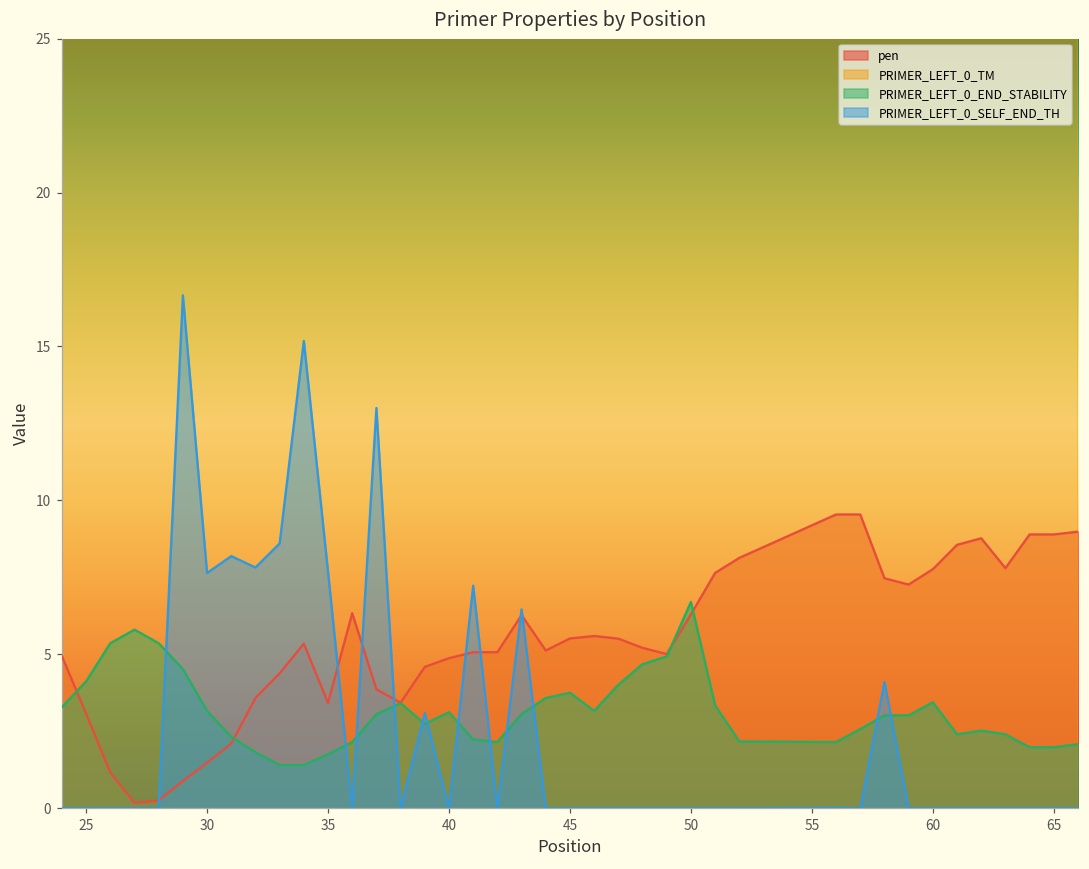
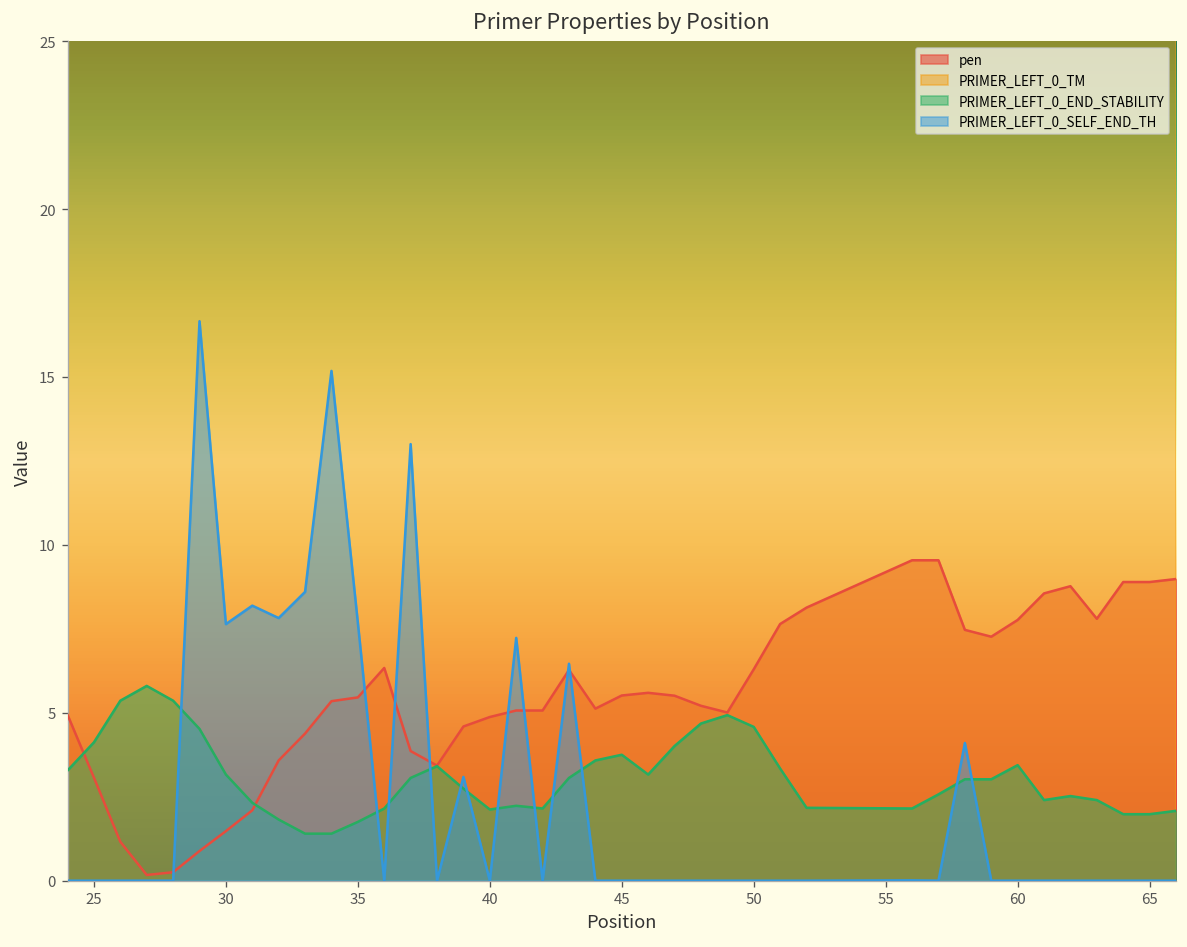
  {
    "pen": {
      "25": 3.1,
      "30": 1.5,
-     "35": 3.4,
+     "35": 5.5,
      "40": 4.9,
      "45": 5.5,
      "50": 6.3,
      "60": 7.8,
      "65": 8.9
    },
    "PRIMER_LEFT_0_END_STABILITY": {
      "25": 4.1,
      "30": 3.2,
      "35": 1.8,
-     "40": 3.1,
+     "40": 2.1,
      "45": 3.8,
-     "50": 6.7,
+     "50": 4.6,
      "60": 3.4,
      "65": 2.0
    },
    "PRIMER_LEFT_0_SELF_END_TH": {
      "25": 0.0,
      "30": 7.6,
      "35": 7.7,
      "40": 0.0,
      "45": 0.0,
      "50": 0.0,
      "60": 0.0,
      "65": 0.0
    }
  }
